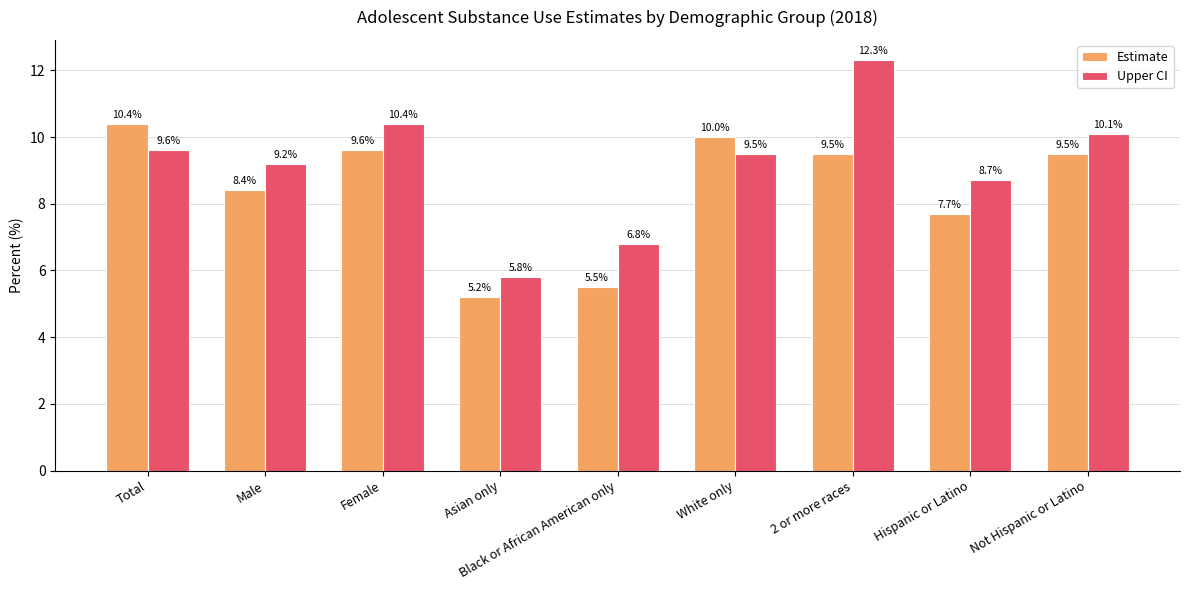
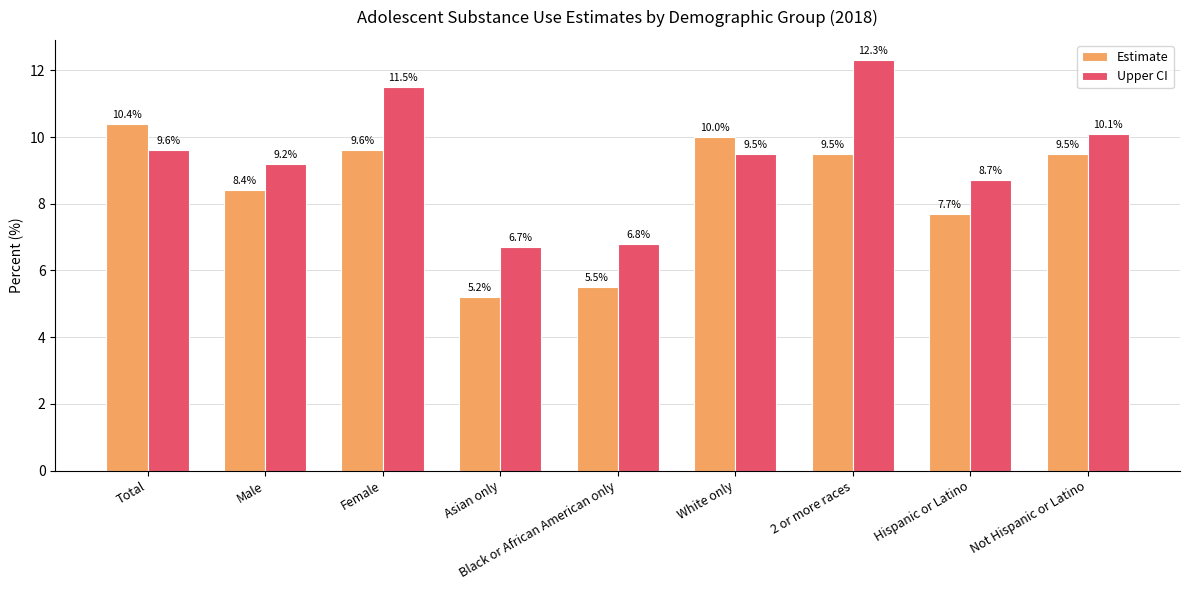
  {
    "Estimate": {
      "Total": "10.4%",
      "Male": "8.4%",
      "Female": "9.6%",
      "Asian only": "5.2%",
      "Black or African American only": "5.5%",
      "White only": "10.0%",
      "2 or more races": "9.5%",
      "Hispanic or Latino": "7.7%",
      "Not Hispanic or Latino": "9.5%"
    },
    "Upper CI": {
      "Total": "9.6%",
      "Male": "9.2%",
-     "Female": "10.4%",
-     "Asian only": "5.8%",
+     "Female": "11.5%",
+     "Asian only": "6.7%",
      "Black or African American only": "6.8%",
      "White only": "9.5%",
      "2 or more races": "12.3%",
      "Hispanic or Latino": "8.7%",
      "Not Hispanic or Latino": "10.1%"
    }
  }
